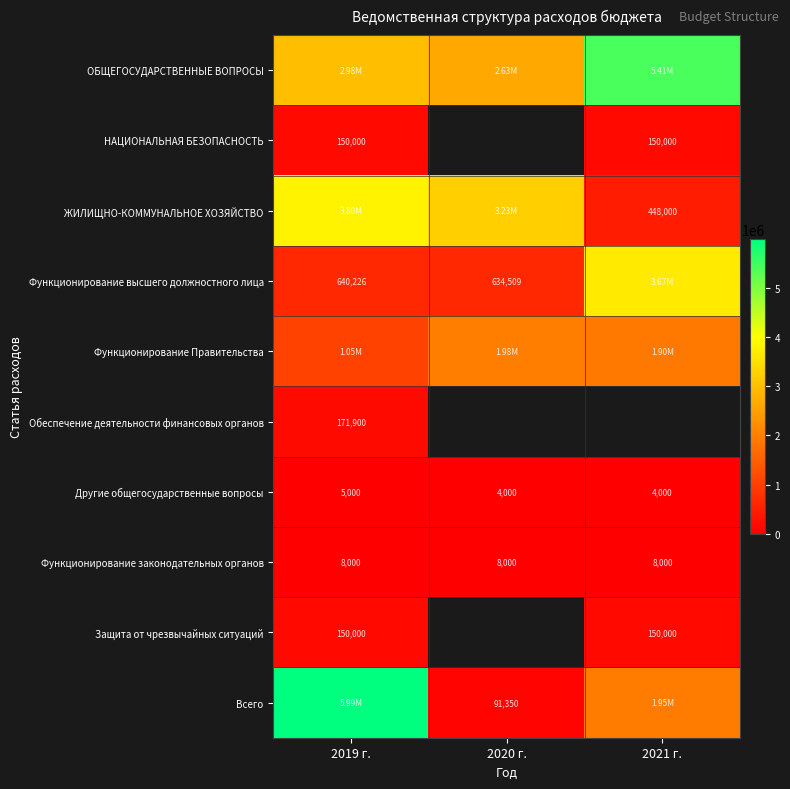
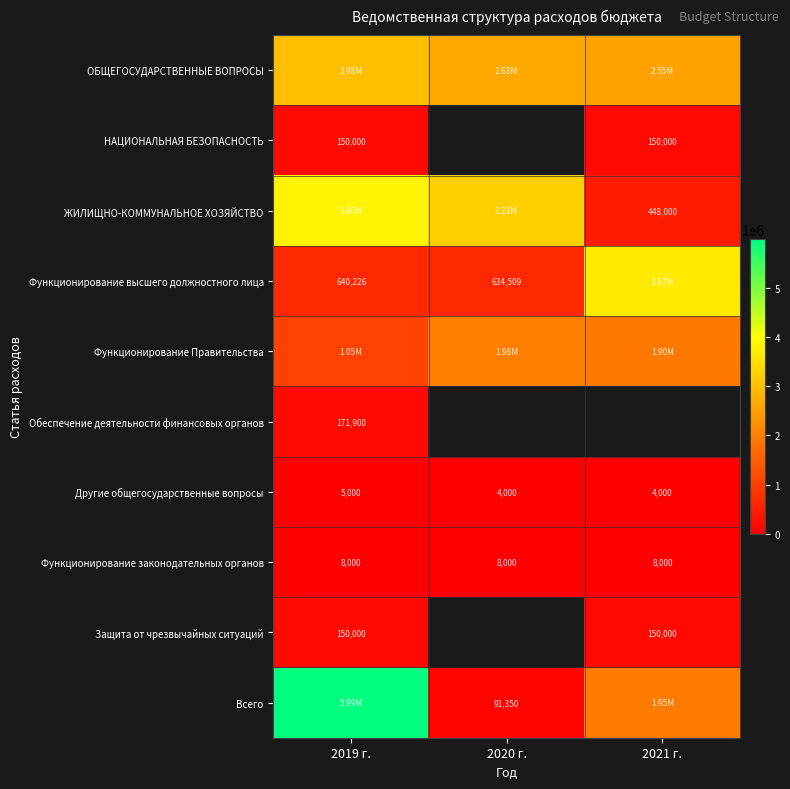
  {
    "ОБЩЕГОСУДАРСТВЕННЫЕ ВОПРОСЫ": {
      "2019 г.": "2.98M",
      "2020 г.": "2.63M",
-     "2021 г.": "5.41M"
+     "2021 г.": "2.55M"
    },
    "НАЦИОНАЛЬНАЯ БЕЗОПАСНОСТЬ": {
      "2019 г.": "150,000",
      "2021 г.": "150,000"
    },
    "ЖИЛИЩНО-КОММУНАЛЬНОЕ ХОЗЯЙСТВО": {
      "2019 г.": "3.80M",
      "2020 г.": "3.23M",
      "2021 г.": "448,000"
    },
    "Функционирование высшего должностного лица": {
      "2019 г.": "640,226",
      "2020 г.": "634,509",
      "2021 г.": "3.67M"
    },
    "Функционирование Правительства": {
      "2019 г.": "1.05M",
      "2020 г.": "1.98M",
      "2021 г.": "1.90M"
    },
    "Обеспечение деятельности финансовых органов": {
      "2019 г.": "171,900"
    },
    "Другие общегосударственные вопросы": {
      "2019 г.": "5,000",
      "2020 г.": "4,000",
      "2021 г.": "4,000"
    },
    "Функционирование законодательных органов": {
      "2019 г.": "8,000",
      "2020 г.": "8,000",
      "2021 г.": "8,000"
    },
    "Защита от чрезвычайных ситуаций": {
      "2019 г.": "150,000",
      "2021 г.": "150,000"
    },
    "Всего": {
      "2019 г.": "5.99M",
      "2020 г.": "91,350",
      "2021 г.": "1.95M"
    }
  }
